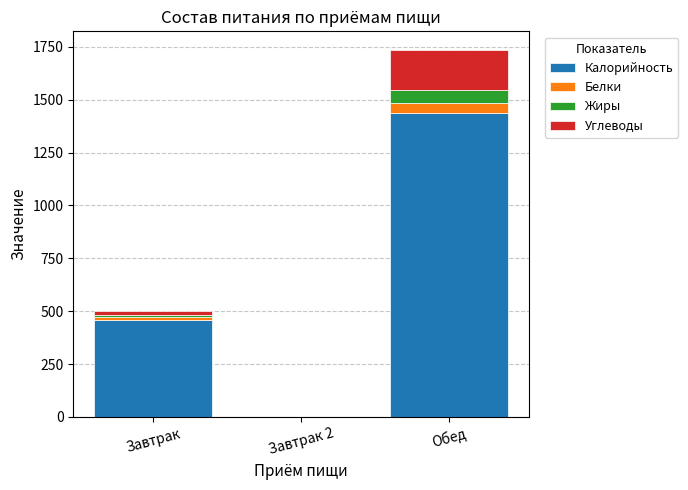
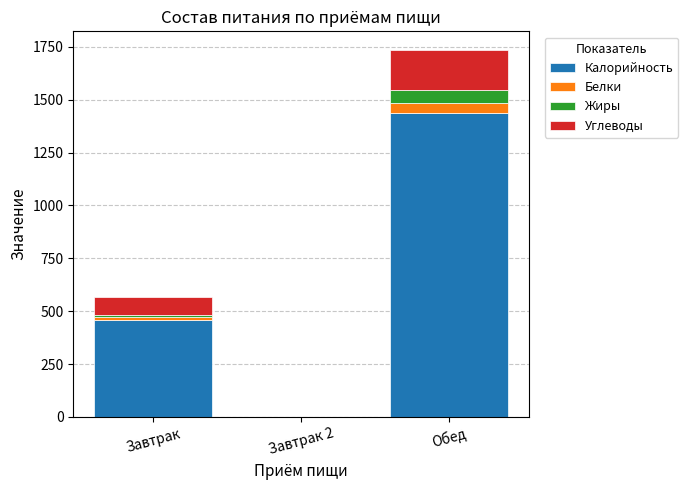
  {
    "Калорийность": {
      "Завтрак": 460,
      "Завтрак 2": 0,
      "Обед": 1440
    },
    "Белки": {
      "Завтрак": 10,
      "Завтрак 2": 0,
      "Обед": 50
    },
    "Жиры": {
      "Завтрак 2": 0,
      "Обед": 60
    },
    "Углеводы": {
-     "Завтрак": 20,
+     "Завтрак": 90,
      "Завтрак 2": 0,
      "Обед": 190
    }
  }
